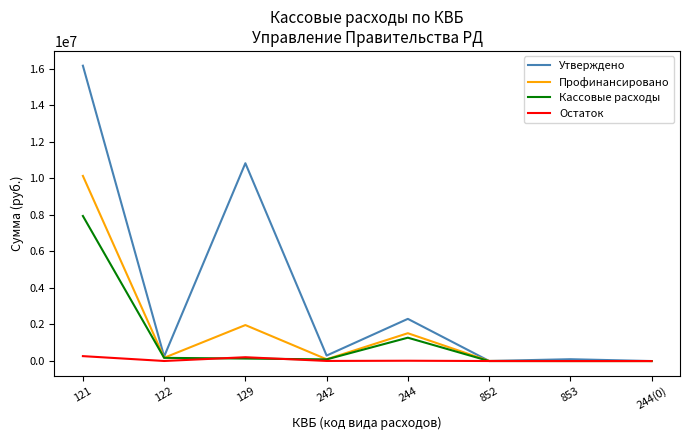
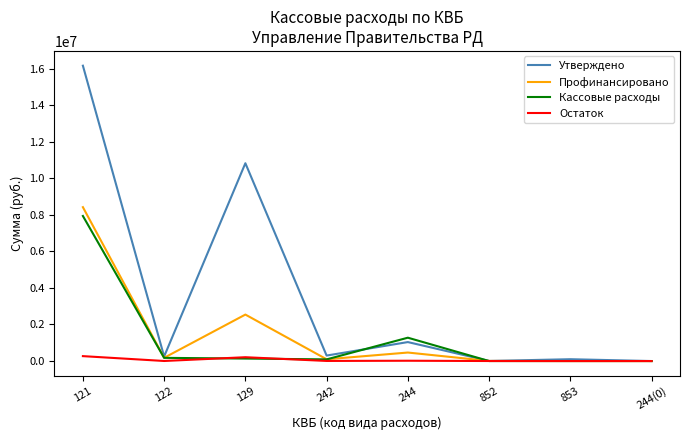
  {
    "Утверждено": {
      "121": 16200000,
      "129": 10800000,
      "242": 300000,
-     "244": 2300000
+     "244": 1000000
    },
    "Профинансировано": {
-     "121": 10100000,
-     "129": 2000000,
-     "244": 1500000
+     "121": 8400000,
+     "129": 2500000,
+     "244": 500000
    },
    "Кассовые расходы": {
      "121": 7900000,
      "244": 1300000
    },
    "Остаток": {
      "121": 300000,
      "122": 0,
      "244": 0
    }
  }
